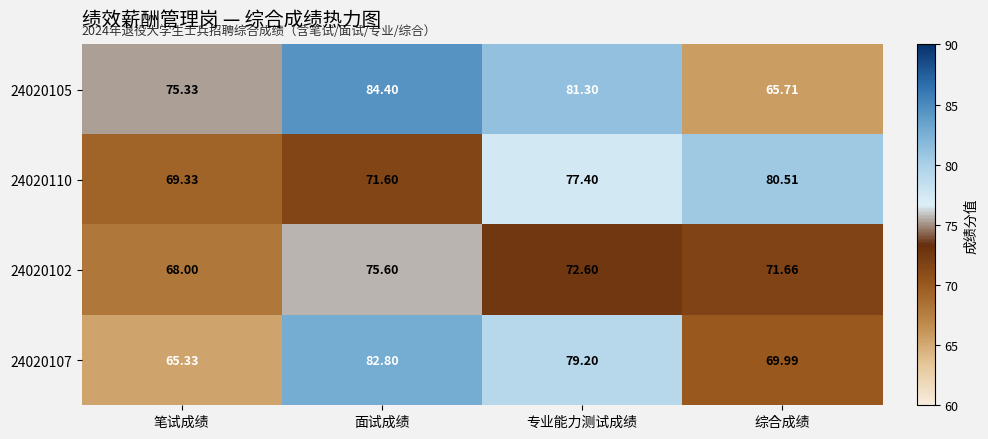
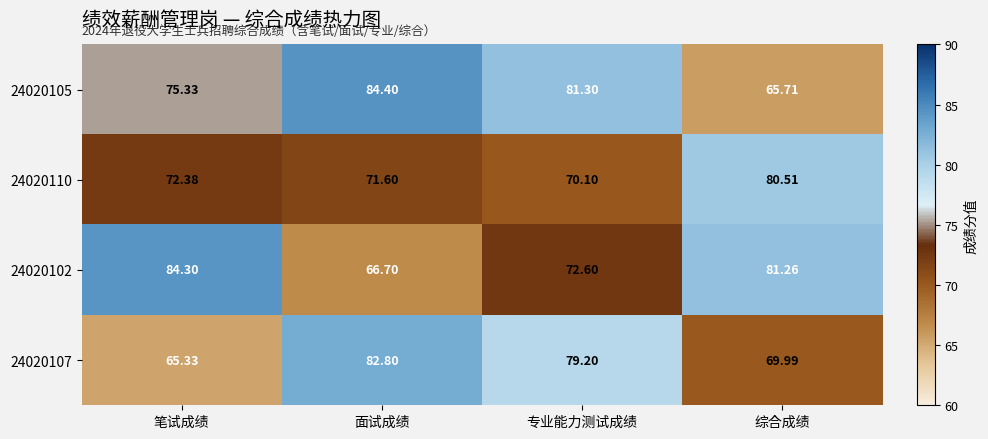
  {
    "24020105": {
      "笔试成绩": 75.33,
      "面试成绩": 84.40,
      "专业能力测试成绩": 81.30,
      "综合成绩": 65.71
    },
    "24020110": {
-     "笔试成绩": 69.33,
+     "笔试成绩": 72.38,
      "面试成绩": 71.60,
-     "专业能力测试成绩": 77.40,
+     "专业能力测试成绩": 70.10,
      "综合成绩": 80.51
    },
    "24020102": {
-     "笔试成绩": 68.00,
-     "面试成绩": 75.60,
+     "笔试成绩": 84.30,
+     "面试成绩": 66.70,
      "专业能力测试成绩": 72.60,
-     "综合成绩": 71.66
+     "综合成绩": 81.26
    },
    "24020107": {
      "笔试成绩": 65.33,
      "面试成绩": 82.80,
      "专业能力测试成绩": 79.20,
      "综合成绩": 69.99
    }
  }
